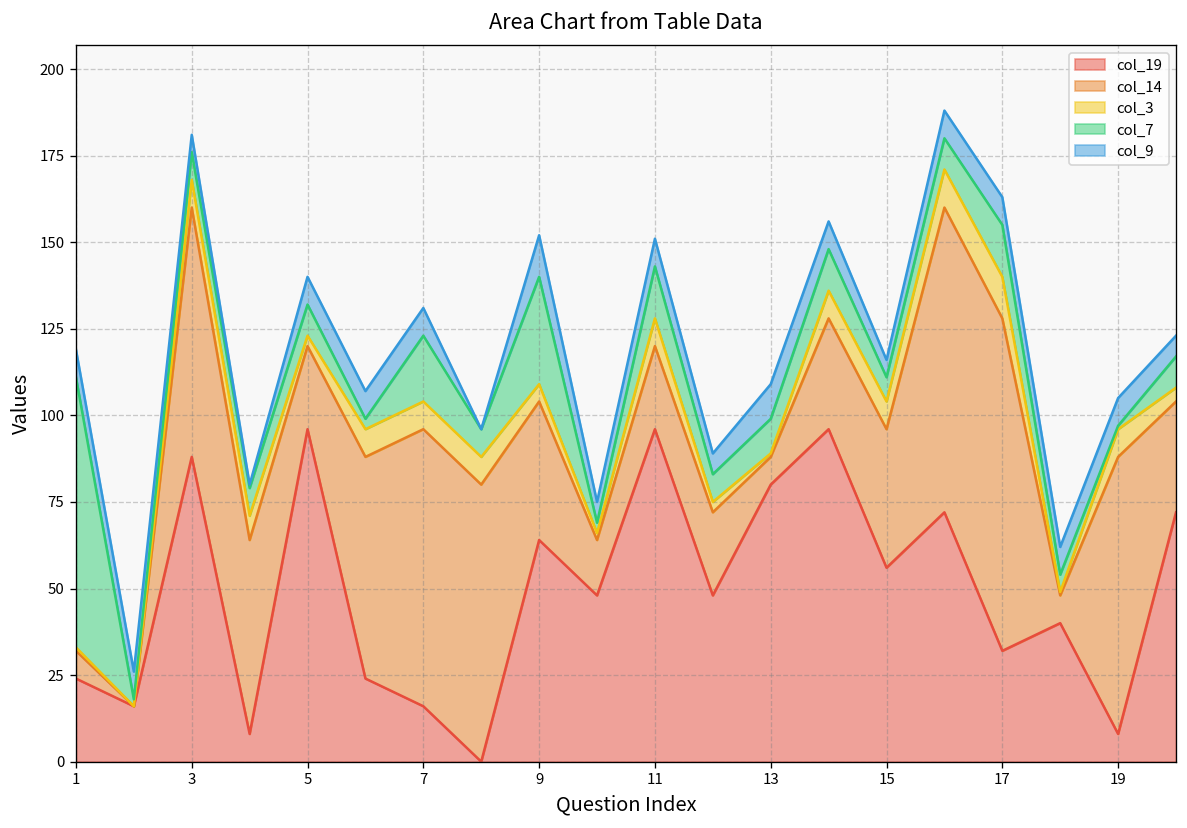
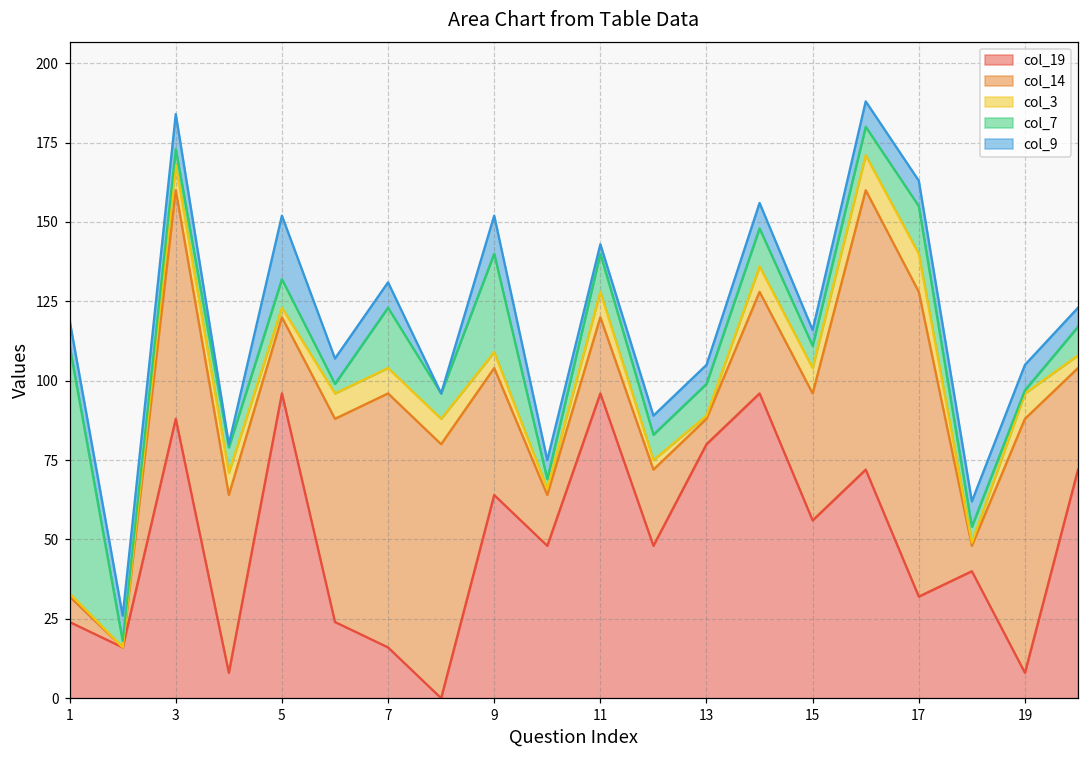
  {
    "col_7": {
      "1": 78,
-     "3": 8,
+     "3": 5,
      "5": 9,
      "7": 19,
      "9": 31,
-     "11": 15,
+     "11": 12,
      "13": 10,
      "15": 7,
      "17": 15,
      "19": 1
    },
    "col_9": {
      "1": 8,
-     "3": 5,
-     "5": 8,
+     "3": 11,
+     "5": 20,
      "7": 8,
      "9": 12,
-     "11": 8,
-     "13": 10,
+     "11": 3,
+     "13": 6,
      "15": 5,
      "17": 8,
      "19": 8
    }
  }
